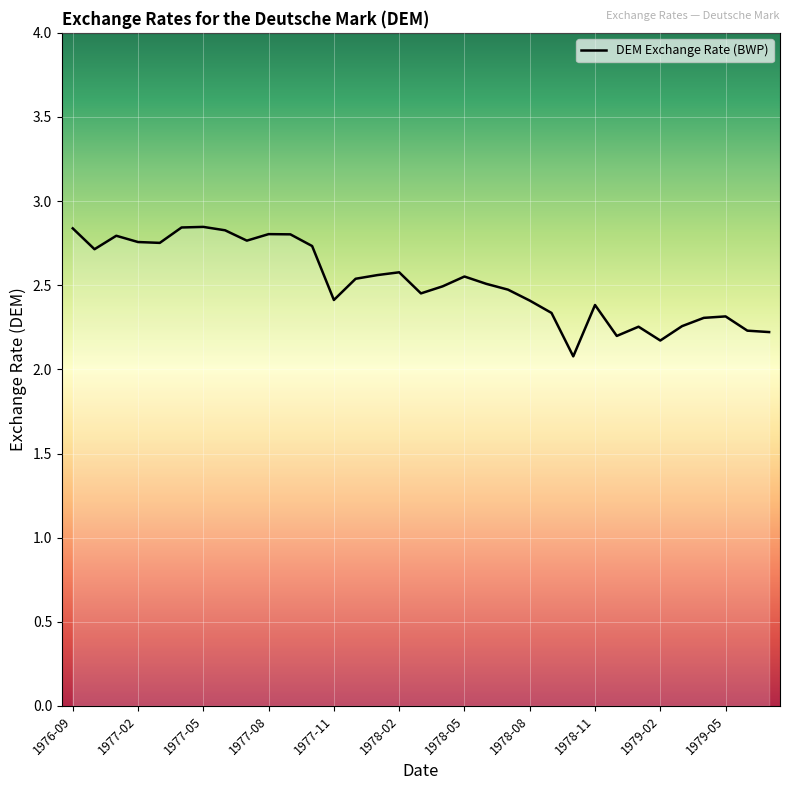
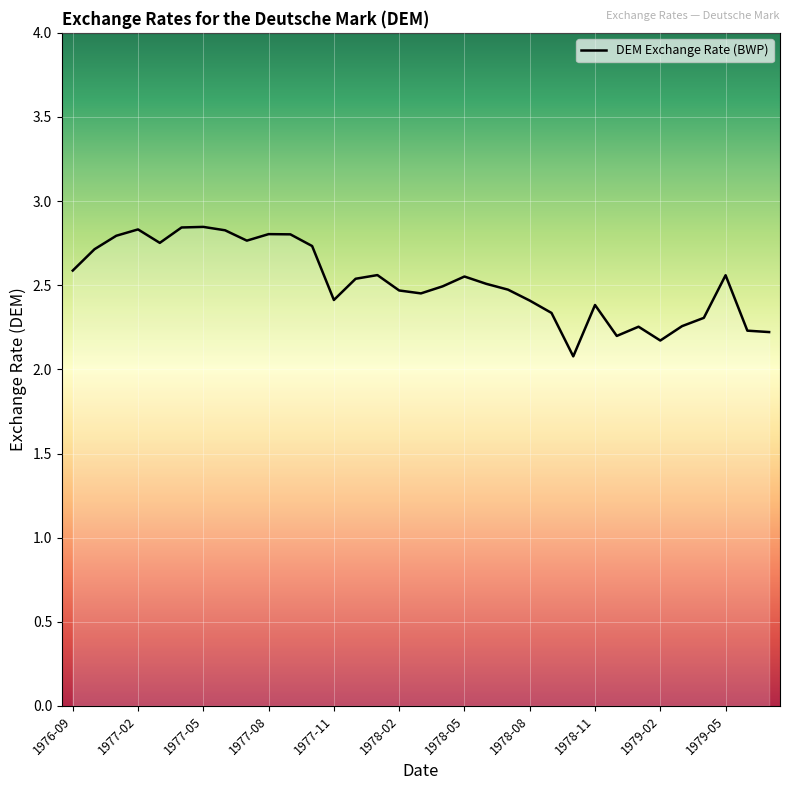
  {
-   "1976-09": 2.84,
-   "1977-02": 2.76,
+   "1976-09": 2.59,
+   "1977-02": 2.83,
    "1977-05": 2.85,
    "1977-08": 2.80,
    "1977-11": 2.41,
-   "1978-02": 2.58,
+   "1978-02": 2.47,
    "1978-05": 2.55,
    "1978-08": 2.41,
    "1978-11": 2.38,
    "1979-02": 2.17,
-   "1979-05": 2.31
+   "1979-05": 2.56
  }
